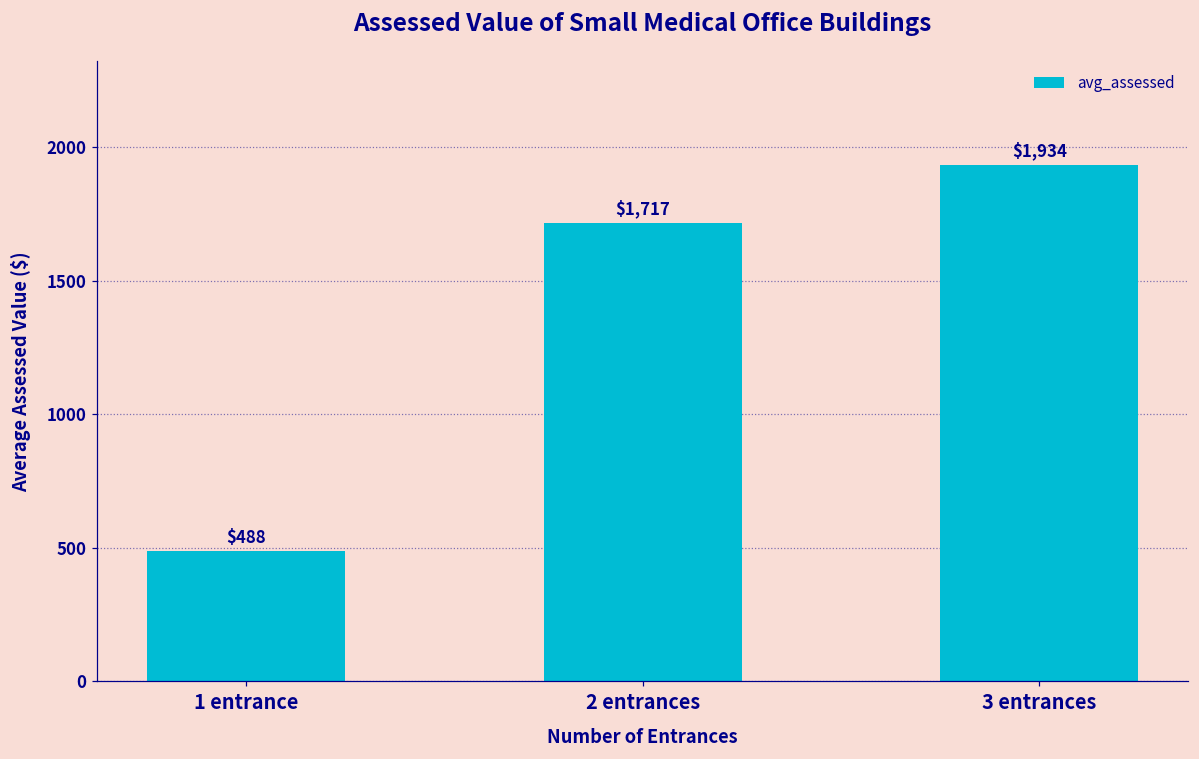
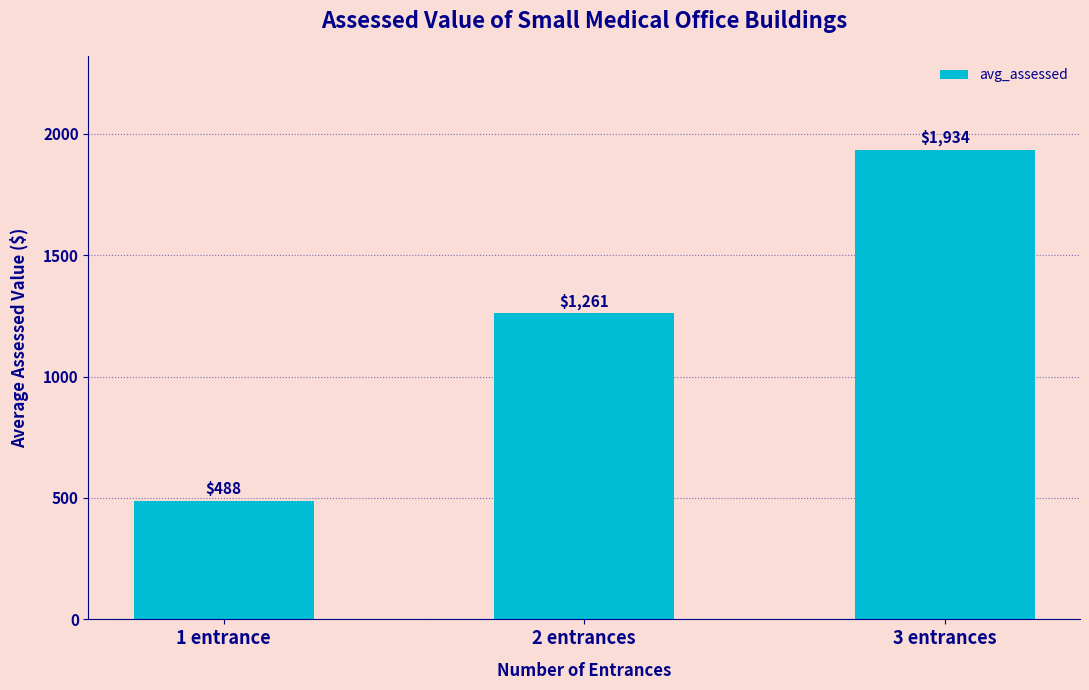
  {
    "1 entrance": "$488",
-   "2 entrances": "$1,717",
+   "2 entrances": "$1,261",
    "3 entrances": "$1,934"
  }
